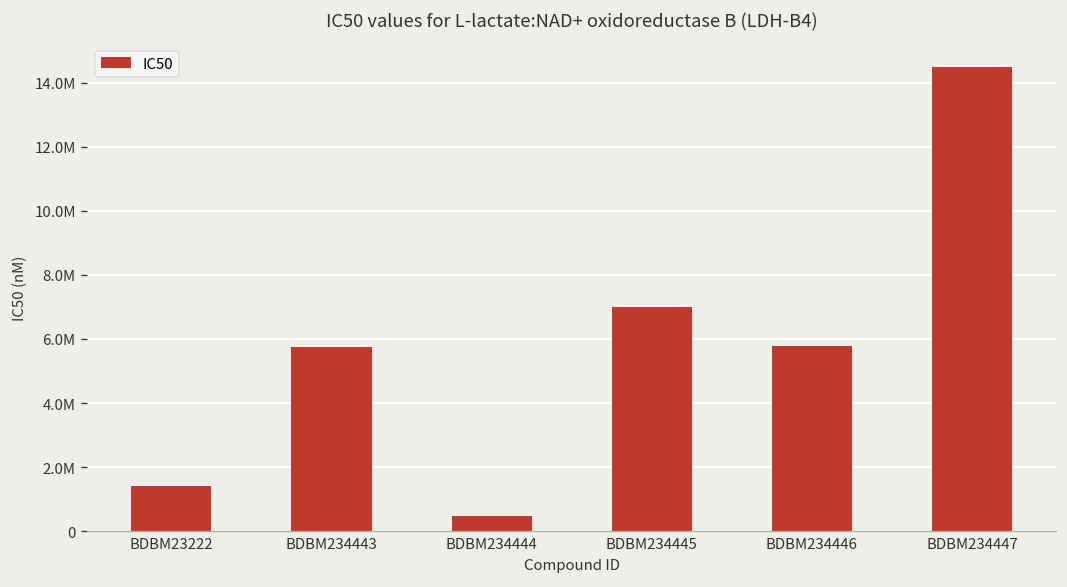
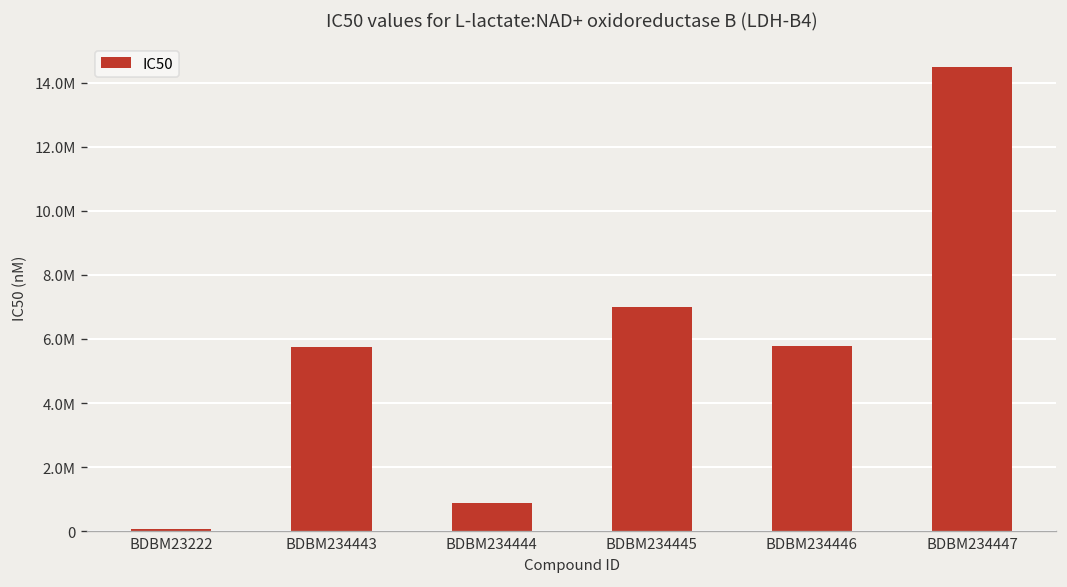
  {
-   "BDBM23222": 1400000,
+   "BDBM23222": 100000,
    "BDBM234443": 5700000,
-   "BDBM234444": 500000,
+   "BDBM234444": 900000,
    "BDBM234445": 7000000,
    "BDBM234446": 5800000,
    "BDBM234447": 14500000
  }
